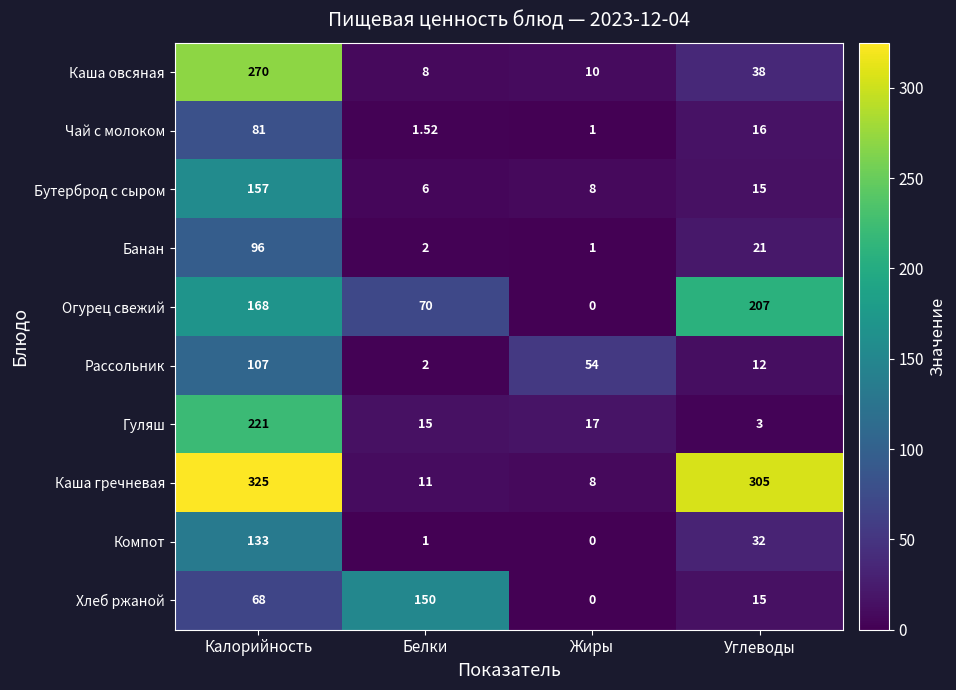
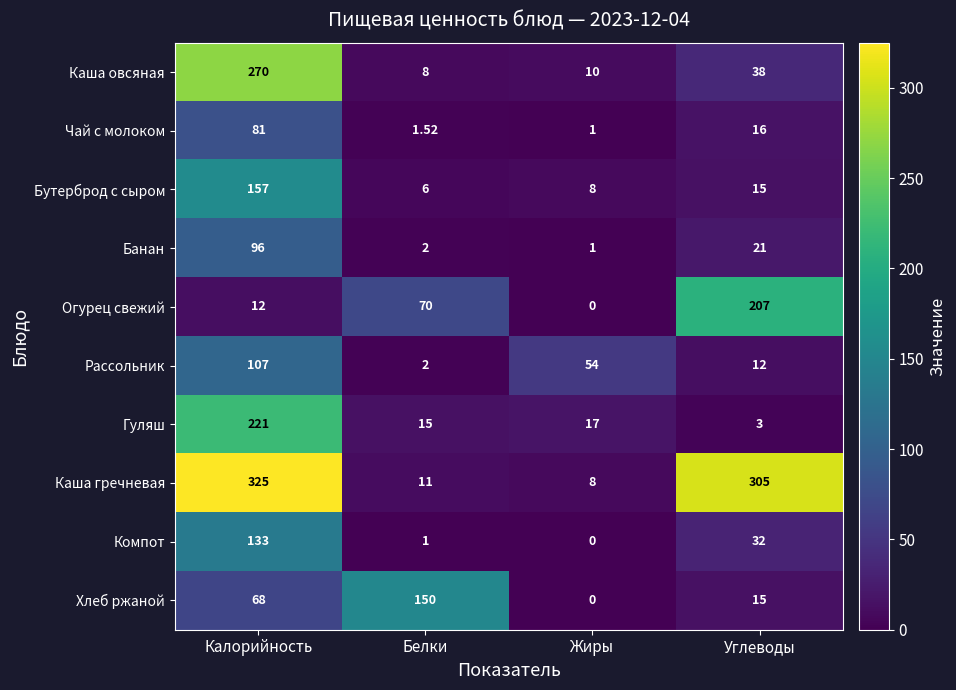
  {
    "Каша овсяная": {
      "Калорийность": 270,
      "Белки": 8,
      "Жиры": 10,
      "Углеводы": 38
    },
    "Чай с молоком": {
      "Калорийность": 81,
      "Белки": 1.52,
      "Жиры": 1,
      "Углеводы": 16
    },
    "Бутерброд с сыром": {
      "Калорийность": 157,
      "Белки": 6,
      "Жиры": 8,
      "Углеводы": 15
    },
    "Банан": {
      "Калорийность": 96,
      "Белки": 2,
      "Жиры": 1,
      "Углеводы": 21
    },
    "Огурец свежий": {
-     "Калорийность": 168,
+     "Калорийность": 12,
      "Белки": 70,
      "Жиры": 0,
      "Углеводы": 207
    },
    "Рассольник": {
      "Калорийность": 107,
      "Белки": 2,
      "Жиры": 54,
      "Углеводы": 12
    },
    "Гуляш": {
      "Калорийность": 221,
      "Белки": 15,
      "Жиры": 17,
      "Углеводы": 3
    },
    "Каша гречневая": {
      "Калорийность": 325,
      "Белки": 11,
      "Жиры": 8,
      "Углеводы": 305
    },
    "Компот": {
      "Калорийность": 133,
      "Белки": 1,
      "Жиры": 0,
      "Углеводы": 32
    },
    "Хлеб ржаной": {
      "Калорийность": 68,
      "Белки": 150,
      "Жиры": 0,
      "Углеводы": 15
    }
  }
